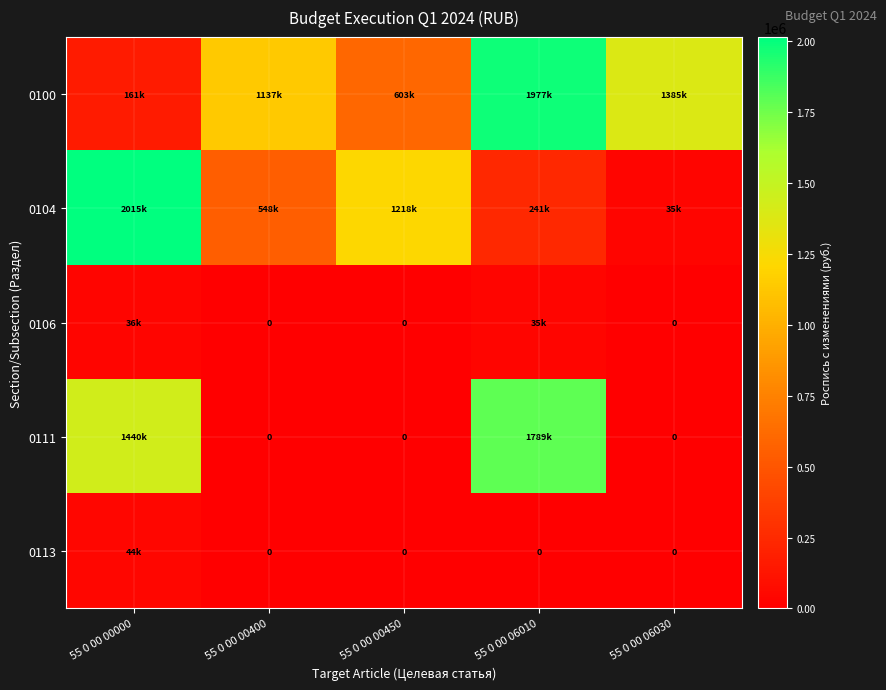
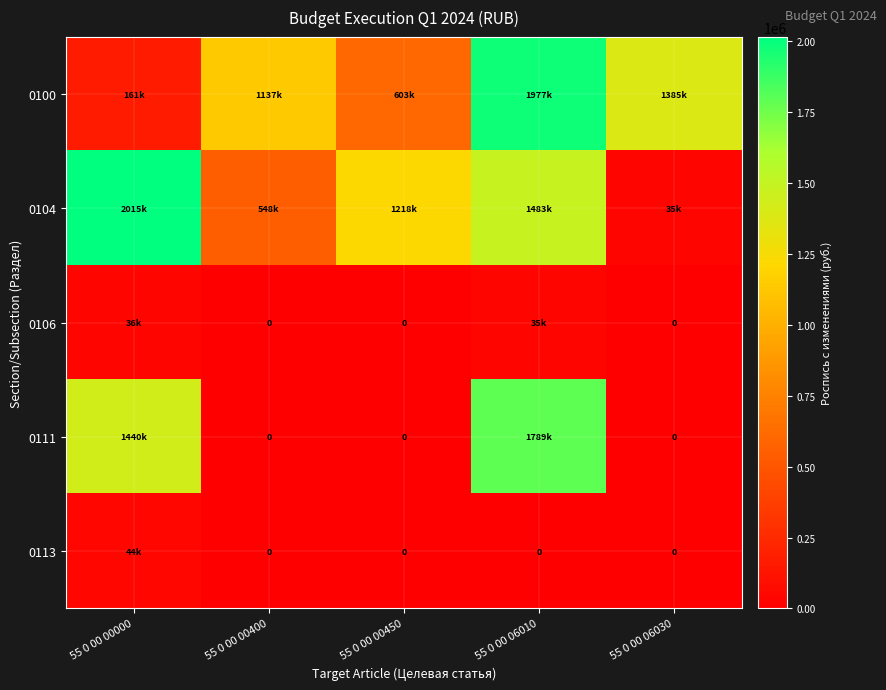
  {
    "0100": {
      "55 0 00 00000": "161k",
      "55 0 00 00400": "1137k",
      "55 0 00 00450": "603k",
      "55 0 00 06010": "1977k",
      "55 0 00 06030": "1385k"
    },
    "0104": {
      "55 0 00 00000": "2015k",
      "55 0 00 00400": "548k",
      "55 0 00 00450": "1218k",
-     "55 0 00 06010": "241k",
+     "55 0 00 06010": "1483k",
      "55 0 00 06030": "35k"
    },
    "0106": {
      "55 0 00 00000": "36k",
      "55 0 00 00400": "0",
      "55 0 00 00450": "0",
      "55 0 00 06010": "35k",
      "55 0 00 06030": "0"
    },
    "0111": {
      "55 0 00 00000": "1440k",
      "55 0 00 00400": "0",
      "55 0 00 00450": "0",
      "55 0 00 06010": "1789k",
      "55 0 00 06030": "0"
    },
    "0113": {
      "55 0 00 00000": "44k",
      "55 0 00 00400": "0",
      "55 0 00 00450": "0",
      "55 0 00 06010": "0",
      "55 0 00 06030": "0"
    }
  }
